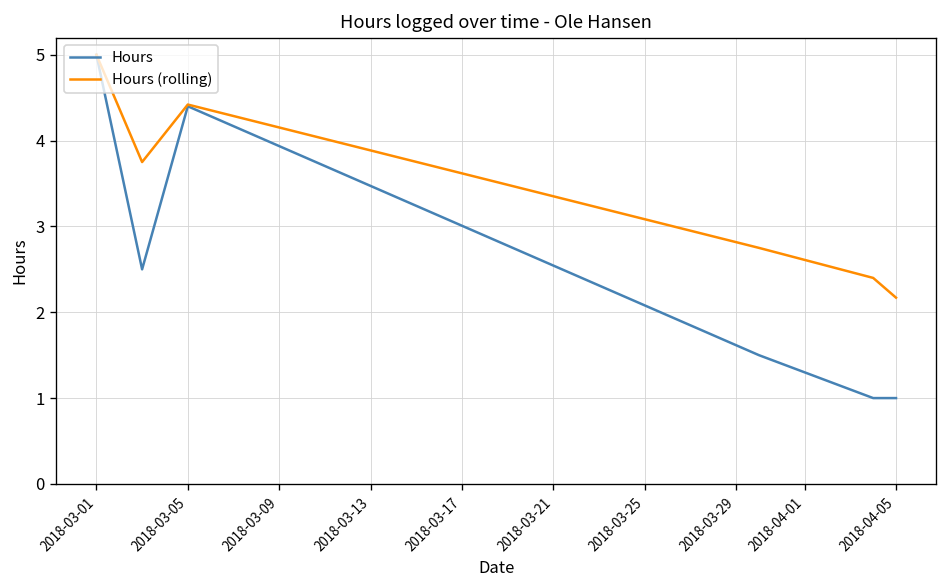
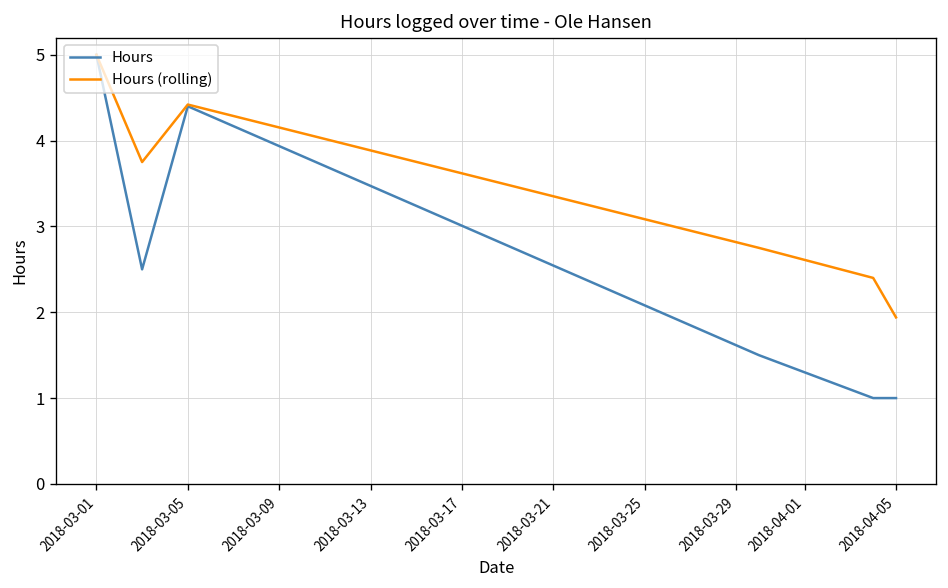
  {
    "Hours": {
      "2018-04-05": 1.0
    },
    "Hours (rolling)": {
-     "2018-04-05": 2.2
+     "2018-04-05": 1.9
    }
  }
